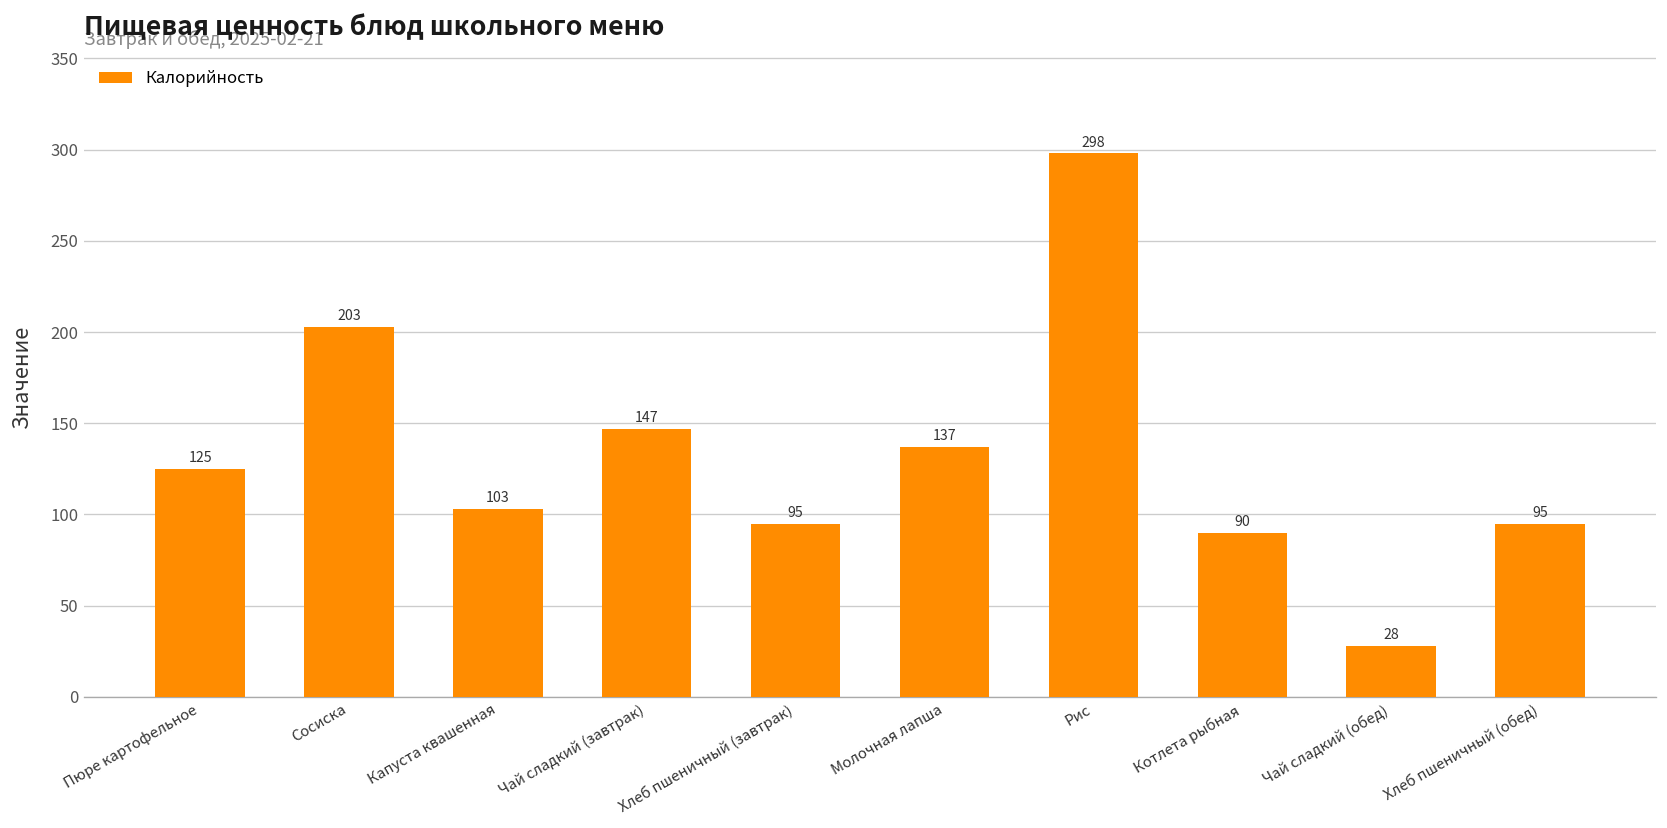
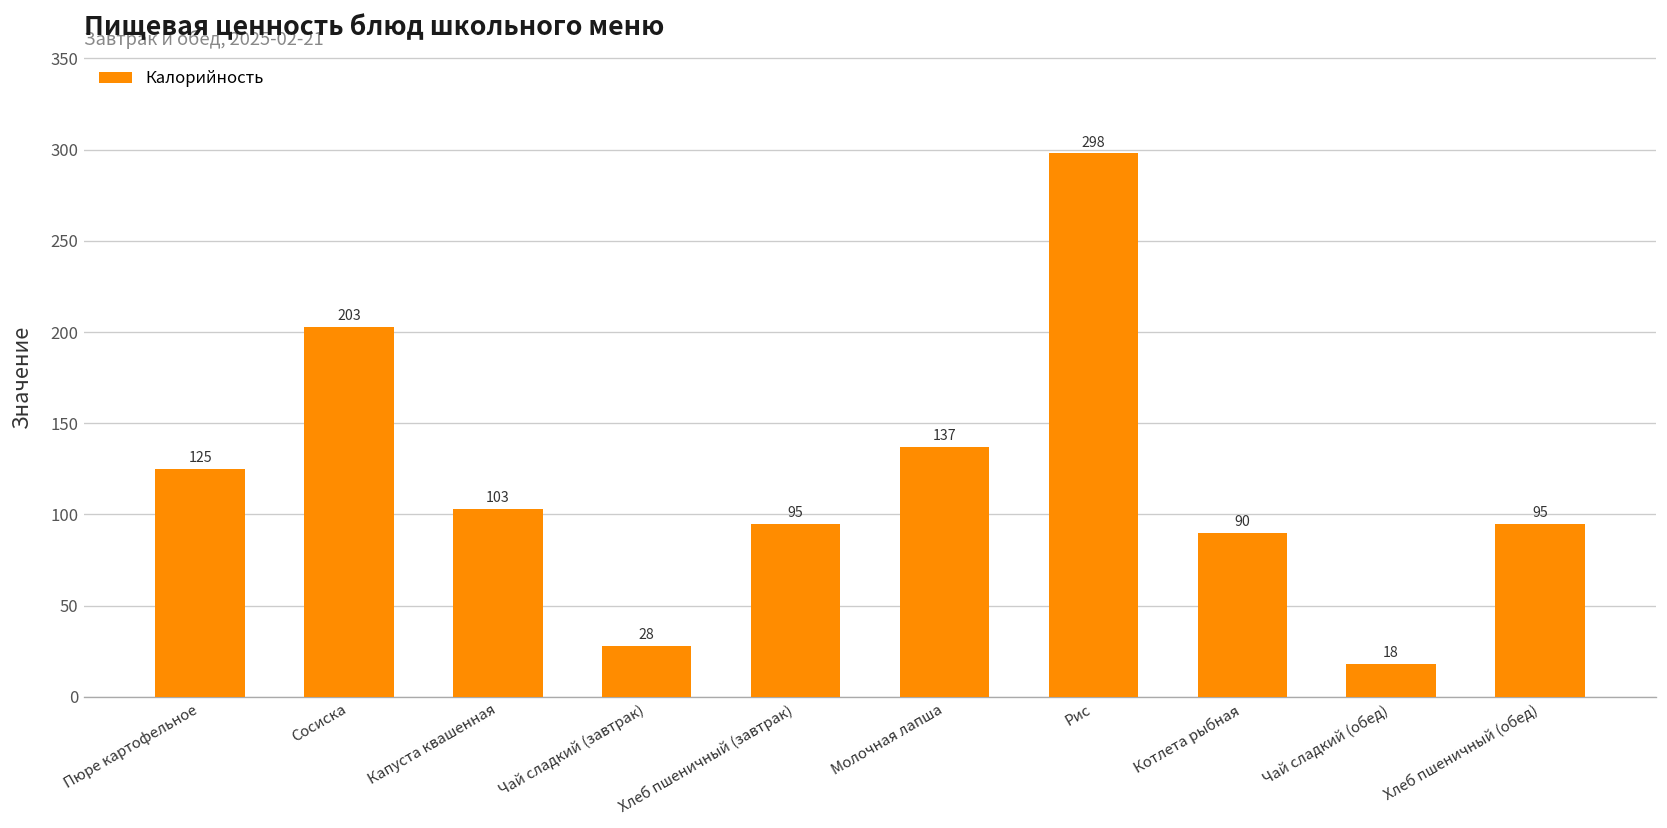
  {
    "Пюре картофельное": 125,
    "Сосиска": 203,
    "Капуста квашенная": 103,
-   "Чай сладкий (завтрак)": 147,
+   "Чай сладкий (завтрак)": 28,
    "Хлеб пшеничный (завтрак)": 95,
    "Молочная лапша": 137,
    "Рис": 298,
    "Котлета рыбная": 90,
-   "Чай сладкий (обед)": 28,
+   "Чай сладкий (обед)": 18,
    "Хлеб пшеничный (обед)": 95
  }
